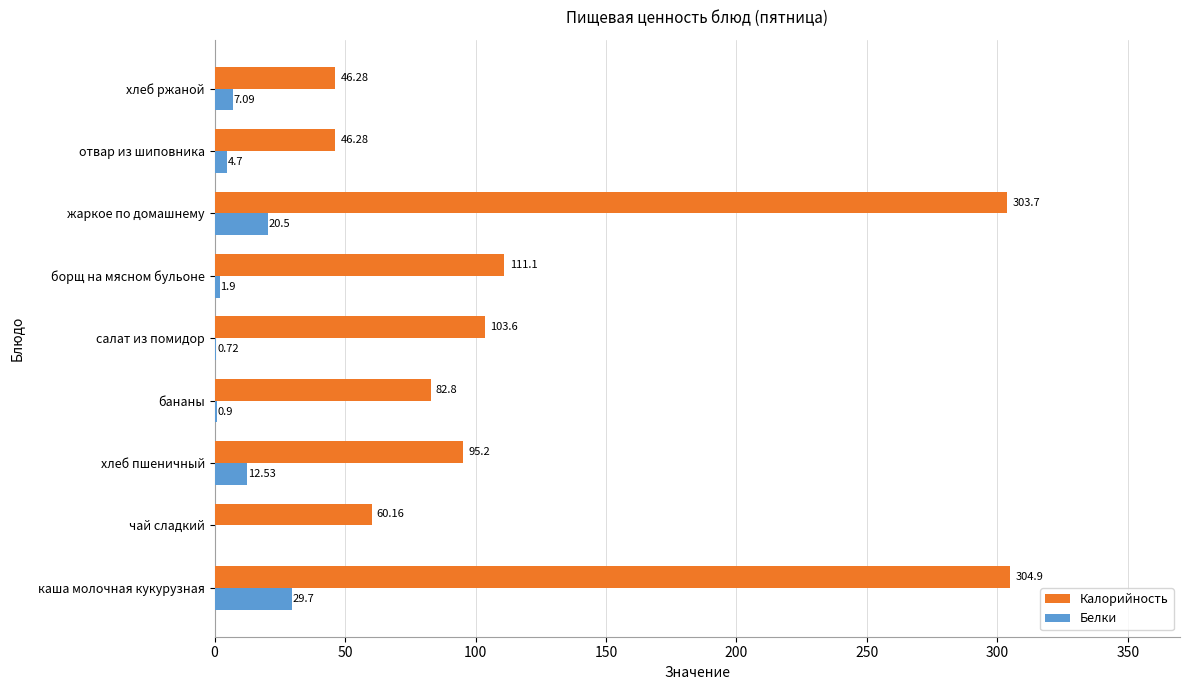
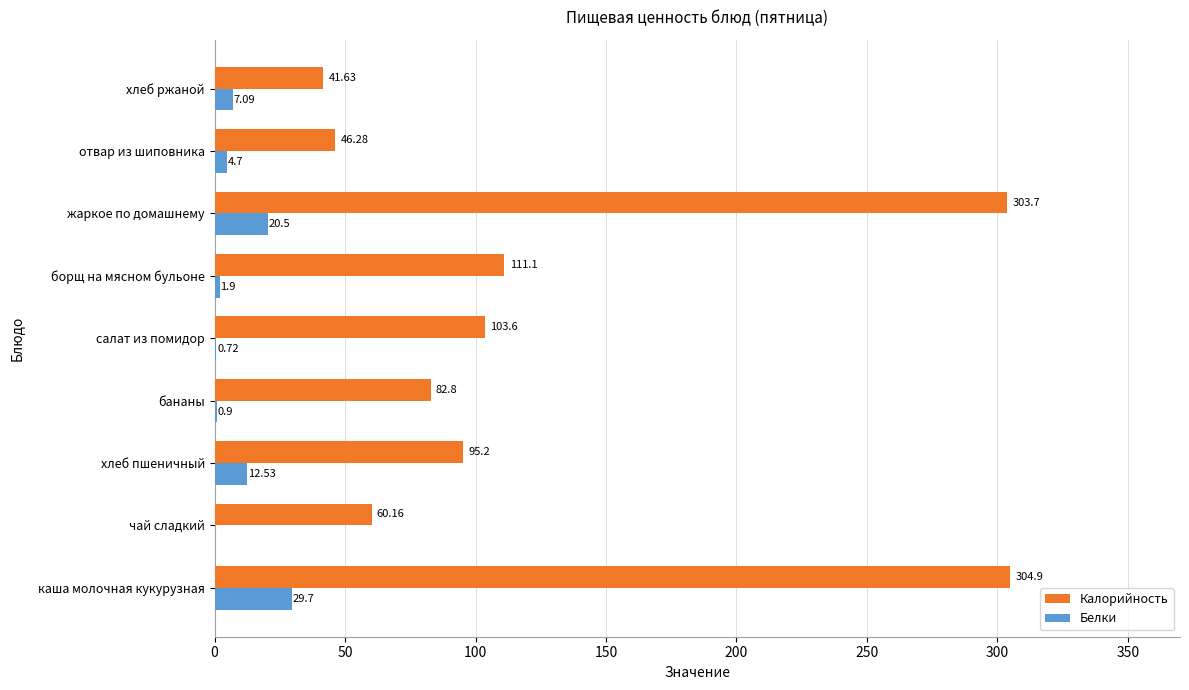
  {
    "Калорийность": {
-     "хлеб ржаной": 46.28,
+     "хлеб ржаной": 41.63,
      "отвар из шиповника": 46.28,
      "жаркое по домашнему": 303.7,
      "борщ на мясном бульоне": 111.1,
      "салат из помидор": 103.6,
      "бананы": 82.8,
      "хлеб пшеничный": 95.2,
      "чай сладкий": 60.16,
      "каша молочная кукурузная": 304.9
    },
    "Белки": {
      "хлеб ржаной": 7.09,
      "отвар из шиповника": 4.7,
      "жаркое по домашнему": 20.5,
      "борщ на мясном бульоне": 1.9,
      "салат из помидор": 0.72,
      "бананы": 0.9,
      "хлеб пшеничный": 12.53,
      "каша молочная кукурузная": 29.7
    }
  }
